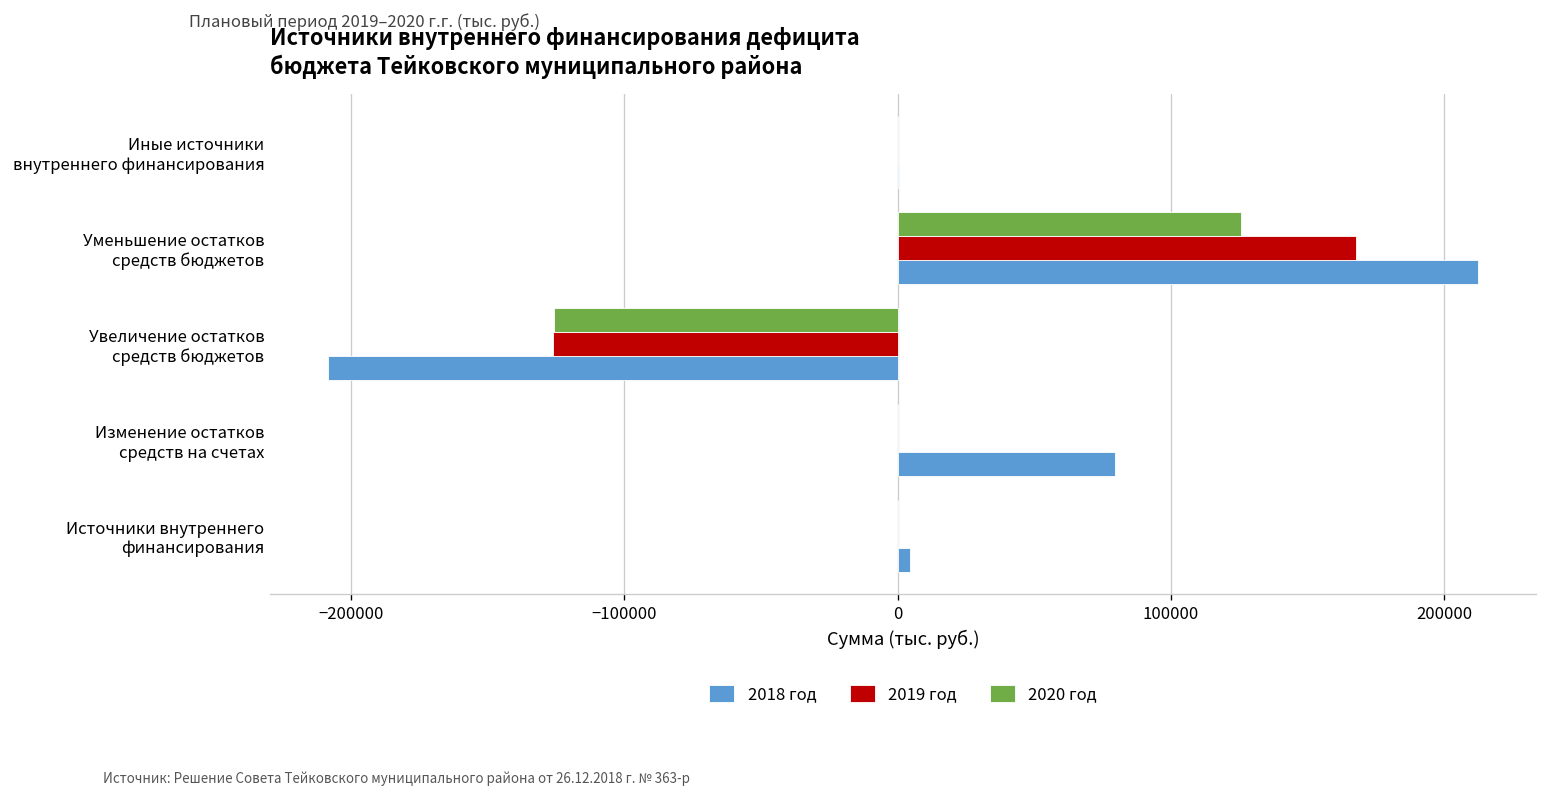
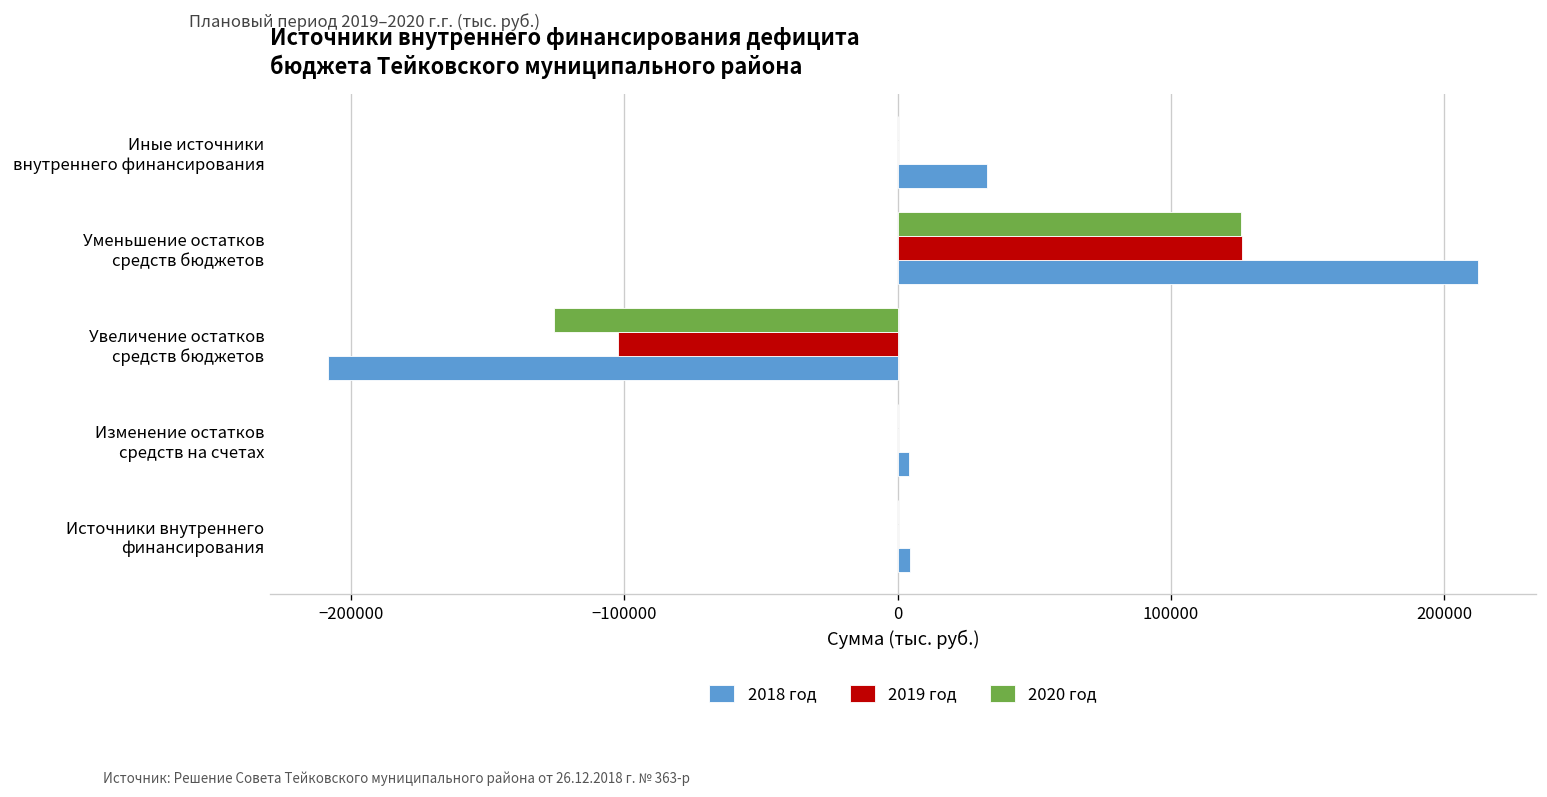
  {
    "2018 год": {
-     "Иные источники внутреннего финансирования": 0,
+     "Иные источники внутреннего финансирования": 33000,
      "Уменьшение остатков средств бюджетов": 213000,
      "Увеличение остатков средств бюджетов": -209000,
-     "Изменение остатков средств на счетах": 80000,
+     "Изменение остатков средств на счетах": 4000,
      "Источники внутреннего финансирования": 4000
    },
    "2019 год": {
      "Иные источники внутреннего финансирования": 0,
-     "Уменьшение остатков средств бюджетов": 168000,
-     "Увеличение остатков средств бюджетов": -126000,
+     "Уменьшение остатков средств бюджетов": 126000,
+     "Увеличение остатков средств бюджетов": -102000,
      "Изменение остатков средств на счетах": 0,
      "Источники внутреннего финансирования": 0
    },
    "2020 год": {
      "Иные источники внутреннего финансирования": 0,
      "Уменьшение остатков средств бюджетов": 126000,
      "Увеличение остатков средств бюджетов": -126000,
      "Изменение остатков средств на счетах": 0,
      "Источники внутреннего финансирования": 0
    }
  }
